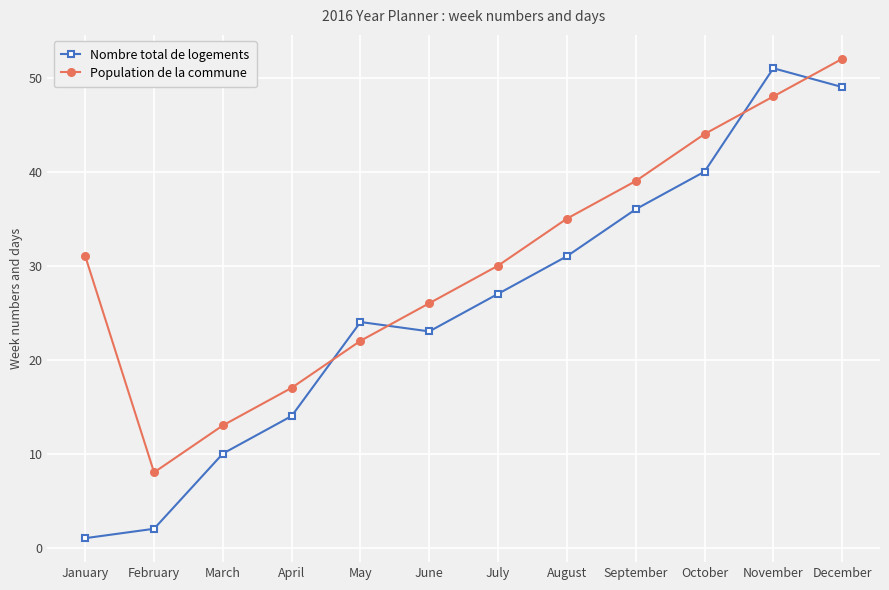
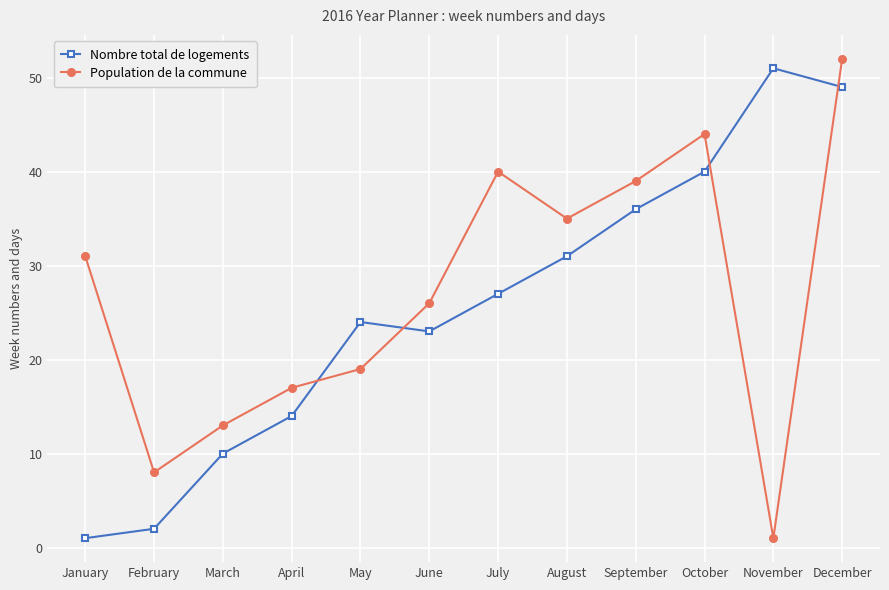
  {
    "Nombre total de logements": {
      "January": 1,
      "February": 2,
      "March": 10,
      "April": 14,
      "May": 24,
      "June": 23,
      "July": 27,
      "August": 31,
      "September": 36,
      "October": 40,
      "November": 51,
      "December": 49
    },
    "Population de la commune": {
      "January": 31,
      "February": 8,
      "March": 13,
      "April": 17,
-     "May": 22,
+     "May": 19,
      "June": 26,
-     "July": 30,
+     "July": 40,
      "August": 35,
      "September": 39,
      "October": 44,
-     "November": 48,
+     "November": 1,
      "December": 52
    }
  }
